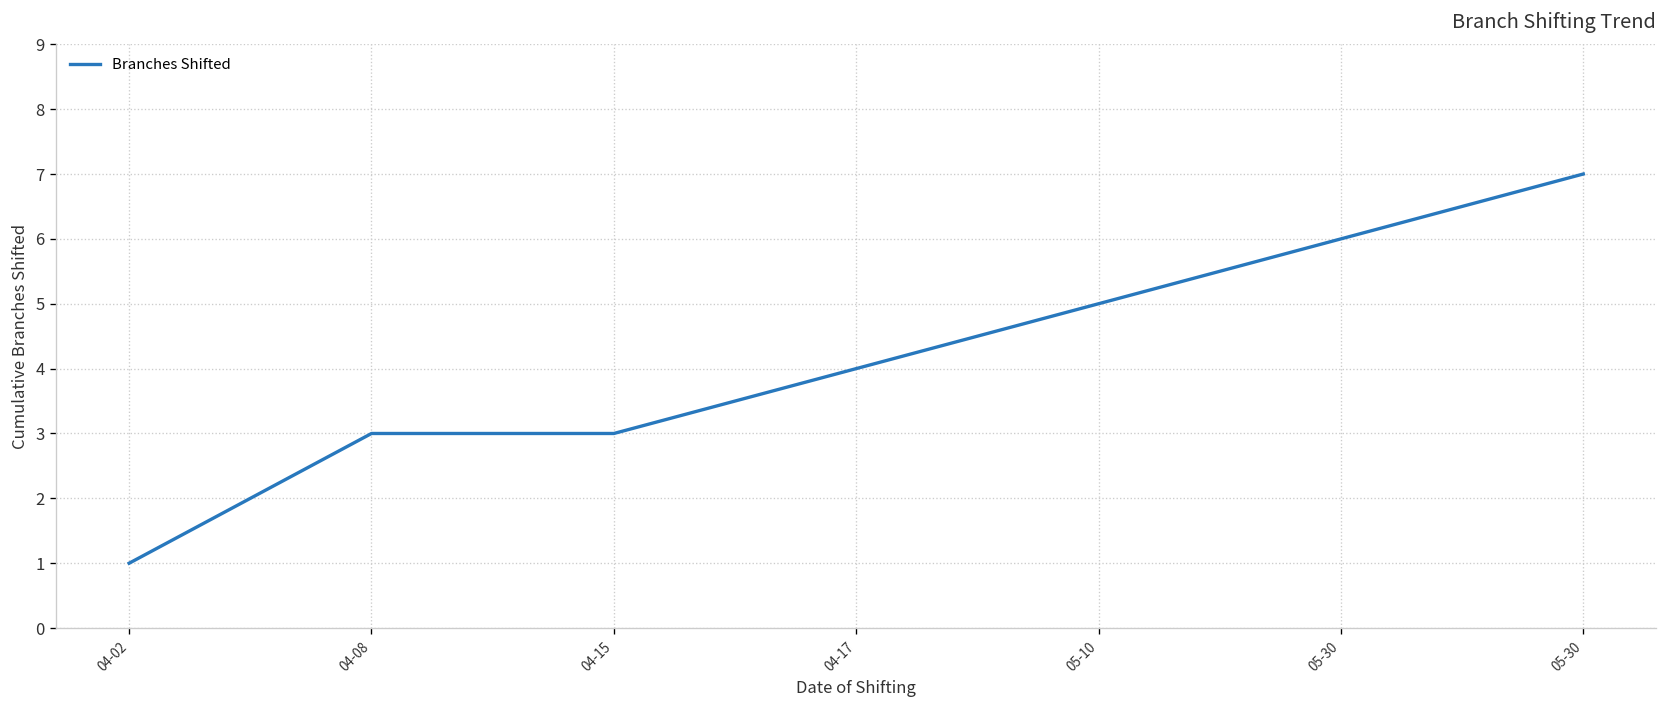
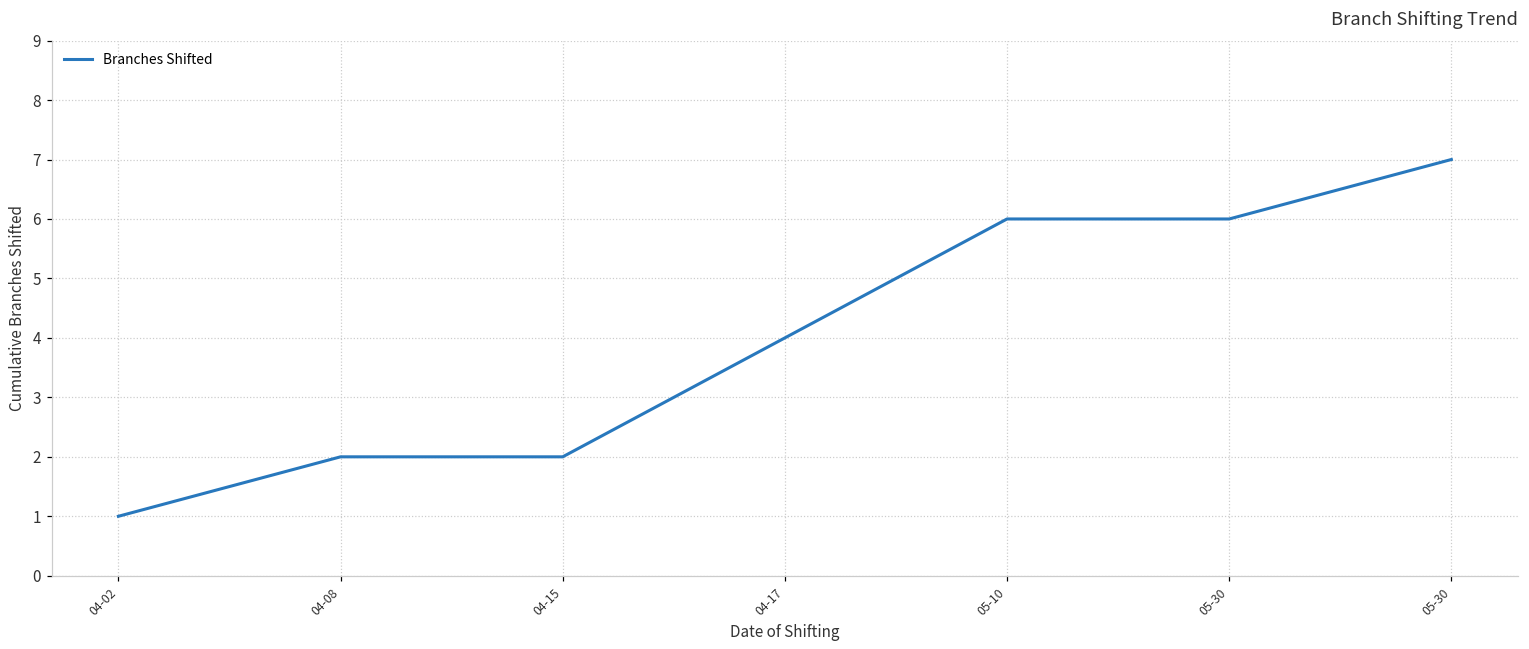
  {
    "04-02": 1,
-   "04-08": 3,
-   "04-15": 3,
+   "04-08": 2,
+   "04-15": 2,
    "04-17": 4,
-   "05-10": 5
+   "05-10": 6
  }
